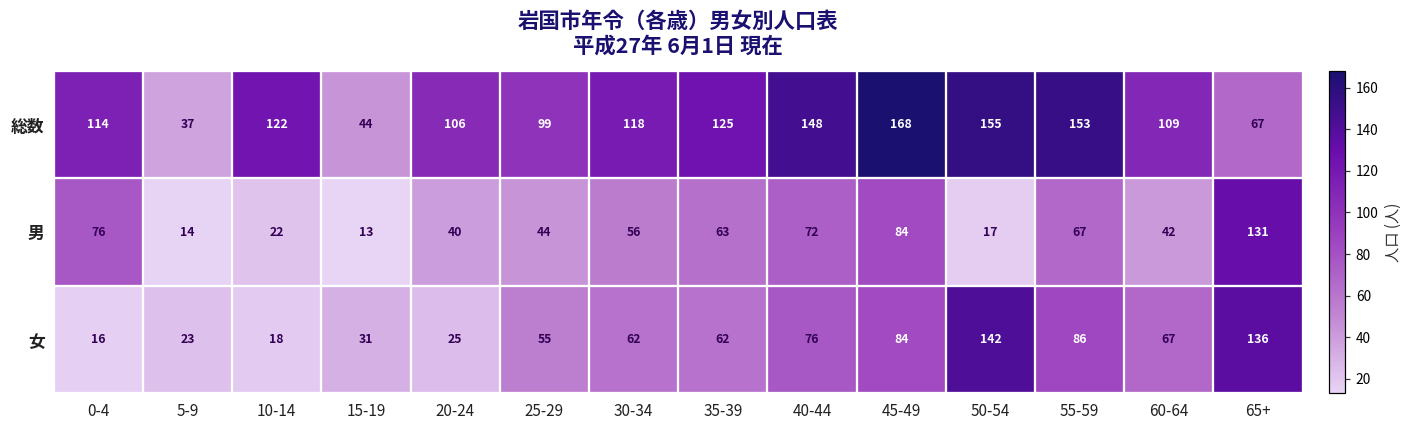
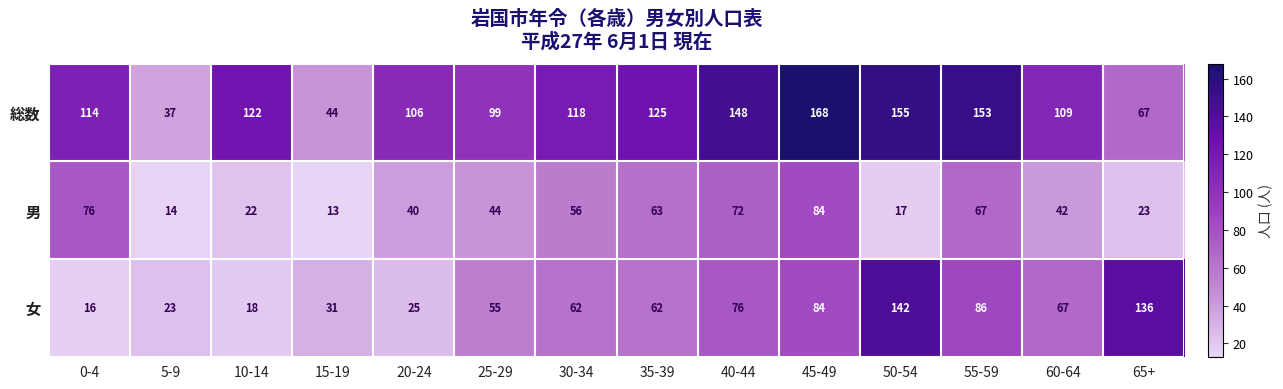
  {
    "総数": {
      "0-4": 114,
      "5-9": 37,
      "10-14": 122,
      "15-19": 44,
      "20-24": 106,
      "25-29": 99,
      "30-34": 118,
      "35-39": 125,
      "40-44": 148,
      "45-49": 168,
      "50-54": 155,
      "55-59": 153,
      "60-64": 109,
      "65+": 67
    },
    "男": {
      "0-4": 76,
      "5-9": 14,
      "10-14": 22,
      "15-19": 13,
      "20-24": 40,
      "25-29": 44,
      "30-34": 56,
      "35-39": 63,
      "40-44": 72,
      "45-49": 84,
      "50-54": 17,
      "55-59": 67,
      "60-64": 42,
-     "65+": 131
+     "65+": 23
    },
    "女": {
      "0-4": 16,
      "5-9": 23,
      "10-14": 18,
      "15-19": 31,
      "20-24": 25,
      "25-29": 55,
      "30-34": 62,
      "35-39": 62,
      "40-44": 76,
      "45-49": 84,
      "50-54": 142,
      "55-59": 86,
      "60-64": 67,
      "65+": 136
    }
  }
